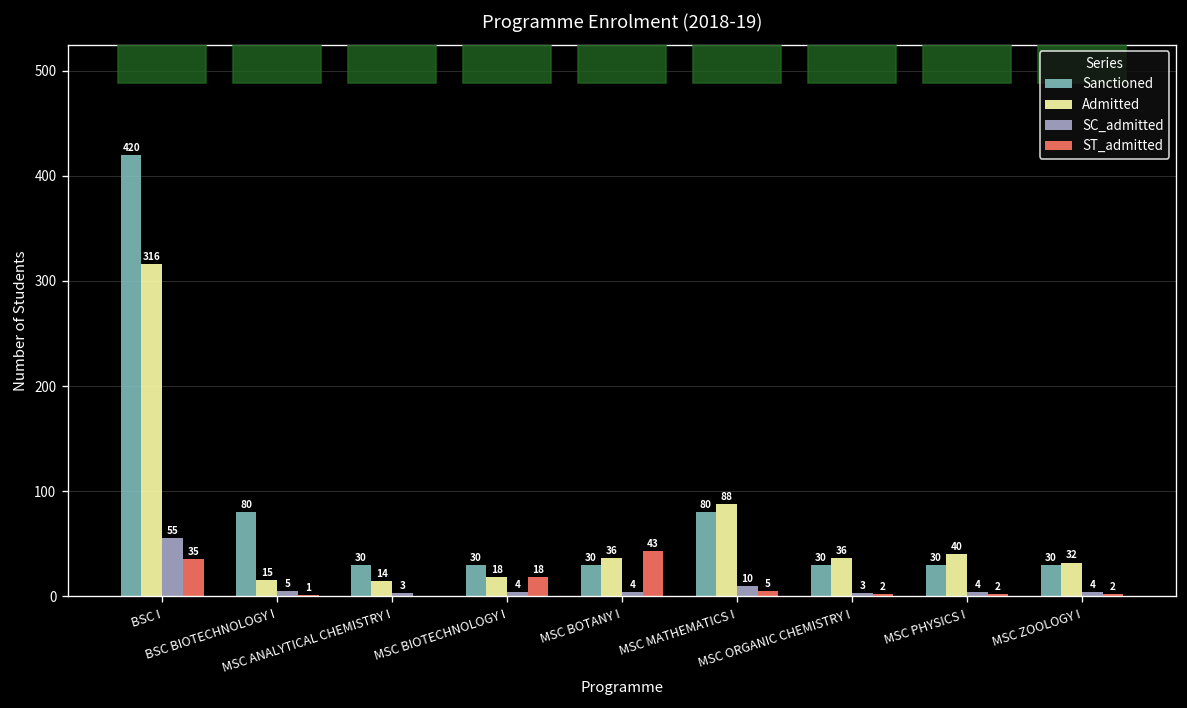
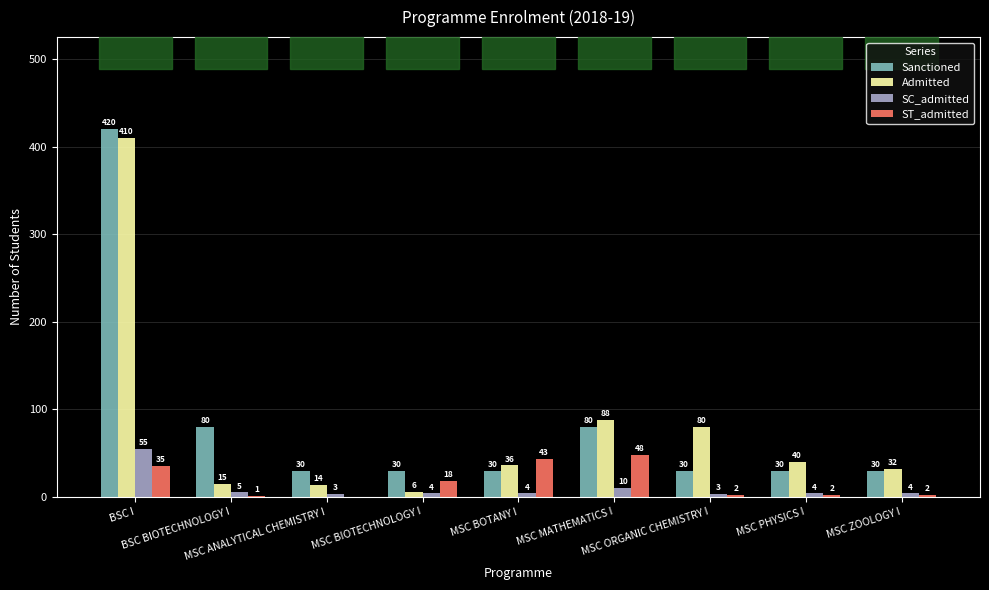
  {
    "Admitted": {
-     "BSC I": 316,
+     "BSC I": 410,
      "BSC BIOTECHNOLOGY I": 15,
      "MSC ANALYTICAL CHEMISTRY I": 14,
-     "MSC BIOTECHNOLOGY I": 18,
+     "MSC BIOTECHNOLOGY I": 6,
      "MSC BOTANY I": 36,
      "MSC MATHEMATICS I": 88,
-     "MSC ORGANIC CHEMISTRY I": 36,
+     "MSC ORGANIC CHEMISTRY I": 80,
      "MSC PHYSICS I": 40,
      "MSC ZOOLOGY I": 32
    },
    "ST_admitted": {
      "BSC I": 35,
      "BSC BIOTECHNOLOGY I": 1,
      "MSC BIOTECHNOLOGY I": 18,
      "MSC BOTANY I": 43,
-     "MSC MATHEMATICS I": 5,
+     "MSC MATHEMATICS I": 48,
      "MSC ORGANIC CHEMISTRY I": 2,
      "MSC PHYSICS I": 2,
      "MSC ZOOLOGY I": 2
    }
  }
